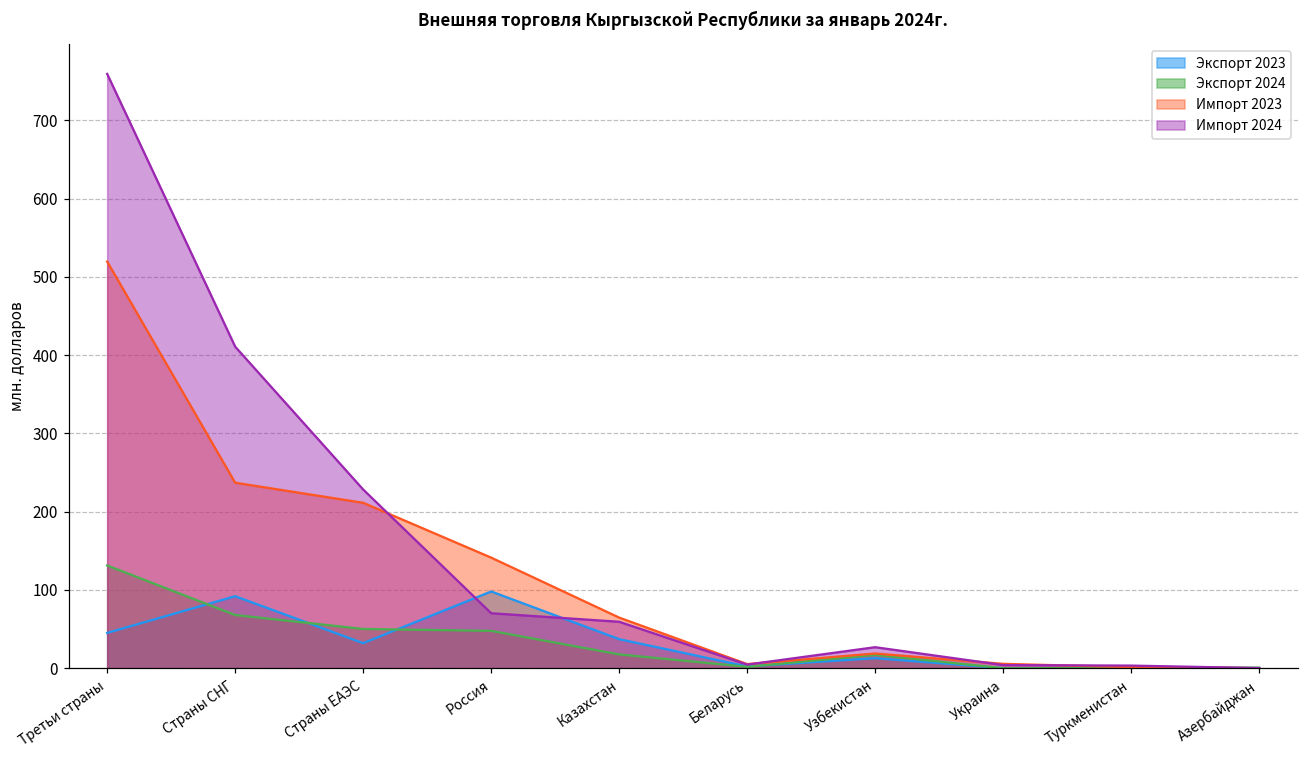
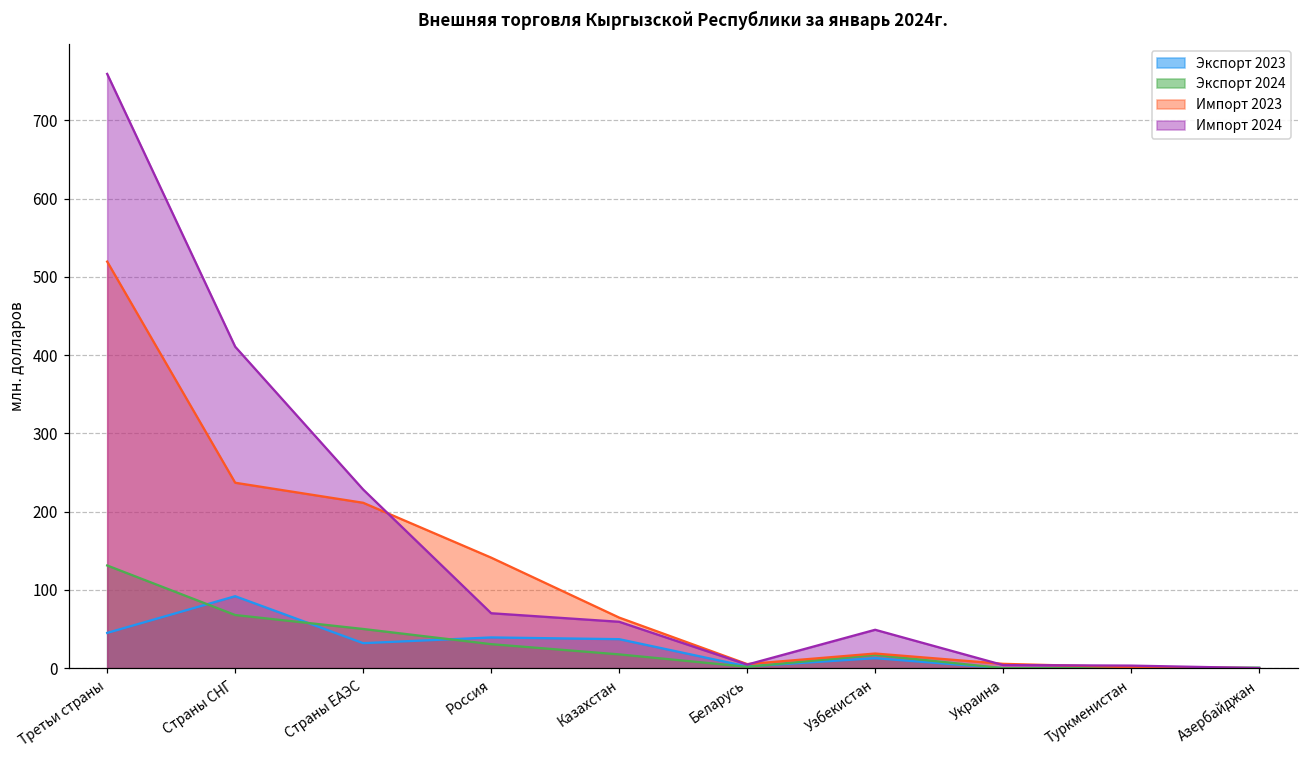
  {
    "Экспорт 2023": {
      "Третьи страны": 50,
      "Страны СНГ": 90,
      "Страны ЕАЭС": 30,
-     "Россия": 100,
+     "Россия": 40,
      "Казахстан": 40,
      "Узбекистан": 10
    },
    "Экспорт 2024": {
      "Третьи страны": 130,
      "Страны СНГ": 70,
      "Страны ЕАЭС": 50,
-     "Россия": 50,
+     "Россия": 30,
      "Казахстан": 20
    },
    "Импорт 2023": {
      "Третьи страны": 520,
      "Страны СНГ": 240,
      "Страны ЕАЭС": 210,
      "Россия": 140,
      "Казахстан": 60
    },
    "Импорт 2024": {
      "Третьи страны": 760,
      "Страны СНГ": 410,
      "Страны ЕАЭС": 230,
      "Россия": 70,
      "Казахстан": 60,
-     "Узбекистан": 30
+     "Узбекистан": 50
    }
  }
